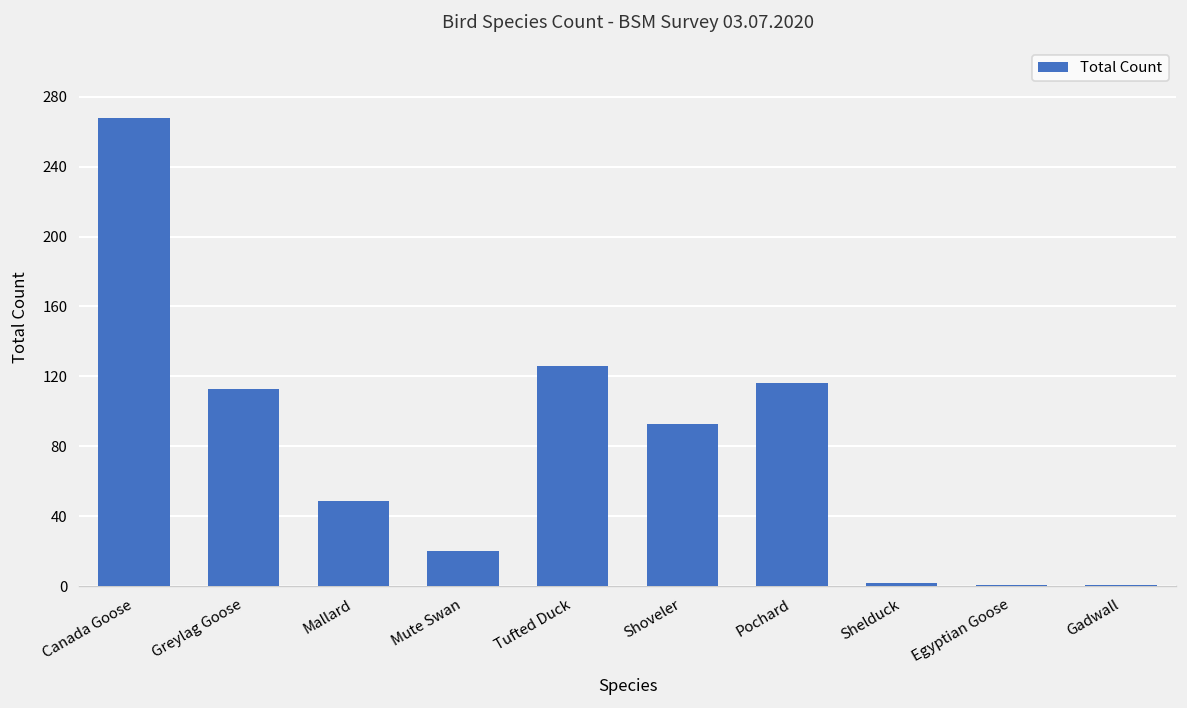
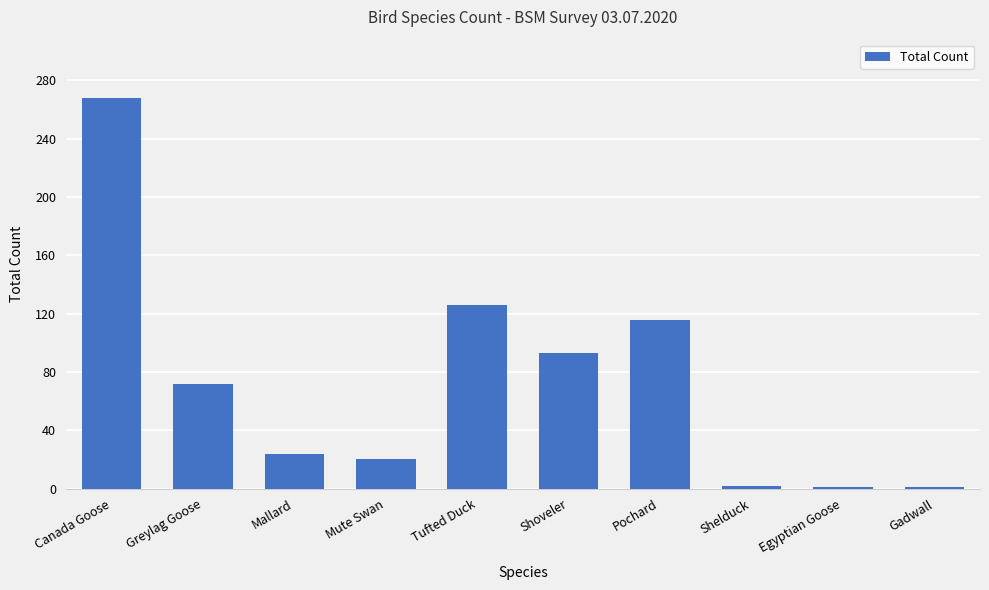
  {
    "Canada Goose": 268,
-   "Greylag Goose": 113,
-   "Mallard": 49,
+   "Greylag Goose": 72,
+   "Mallard": 24,
    "Mute Swan": 20,
    "Tufted Duck": 126,
    "Shoveler": 93,
    "Pochard": 116,
    "Shelduck": 2
  }
